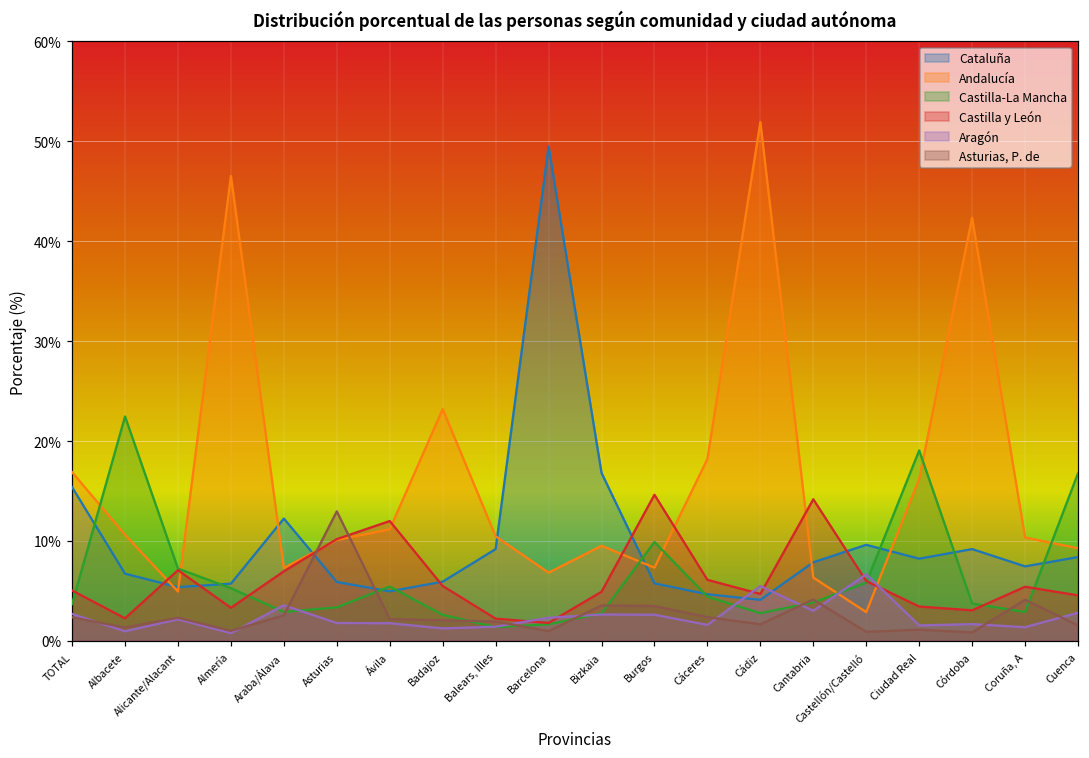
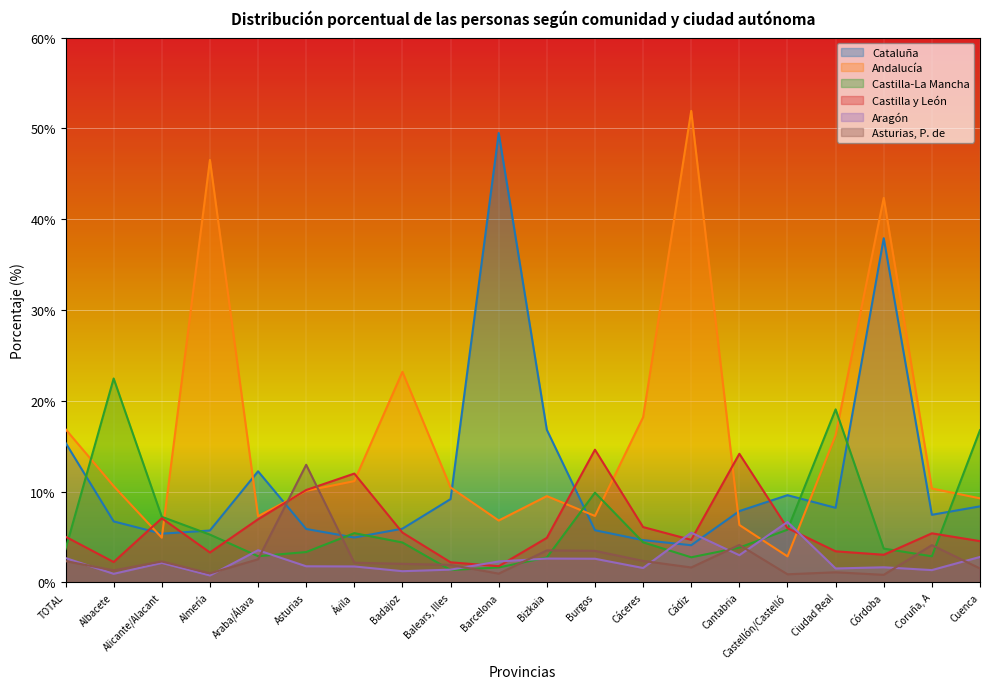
  {
    "Cataluña": {
      "TOTAL": "15%",
      "Albacete": "7%",
      "Alicante/Alacant": "5%",
      "Almería": "6%",
      "Araba/Álava": "12%",
      "Asturias": "6%",
      "Ávila": "5%",
      "Badajoz": "6%",
      "Balears, Illes": "9%",
      "Barcelona": "49%",
      "Bizkaia": "17%",
      "Burgos": "6%",
      "Cádiz": "4%",
      "Cantabria": "8%",
      "Castellón/Castelló": "10%",
      "Ciudad Real": "8%",
-     "Córdoba": "9%",
+     "Córdoba": "38%",
      "Coruña, A": "7%",
      "Cuenca": "8%"
    },
    "Castilla-La Mancha": {
      "TOTAL": "4%",
      "Albacete": "22%",
      "Almería": "5%",
      "Araba/Álava": "3%",
      "Asturias": "3%",
      "Ávila": "5%",
-     "Badajoz": "3%",
+     "Badajoz": "4%",
      "Burgos": "10%",
      "Cádiz": "3%",
      "Cantabria": "4%",
      "Ciudad Real": "19%",
      "Córdoba": "4%",
      "Coruña, A": "3%",
      "Cuenca": "17%"
    },
    "Aragón": {
      "TOTAL": "3%",
      "Albacete": "1%",
      "Araba/Álava": "4%",
      "Asturias": "2%",
      "Ávila": "2%",
      "Badajoz": "1%",
      "Barcelona": "2%",
      "Burgos": "3%",
      "Cáceres": "2%",
      "Cádiz": "5%",
      "Cantabria": "3%",
      "Castellón/Castelló": "7%",
      "Ciudad Real": "2%",
      "Córdoba": "2%",
      "Coruña, A": "1%",
      "Cuenca": "3%"
    }
  }
